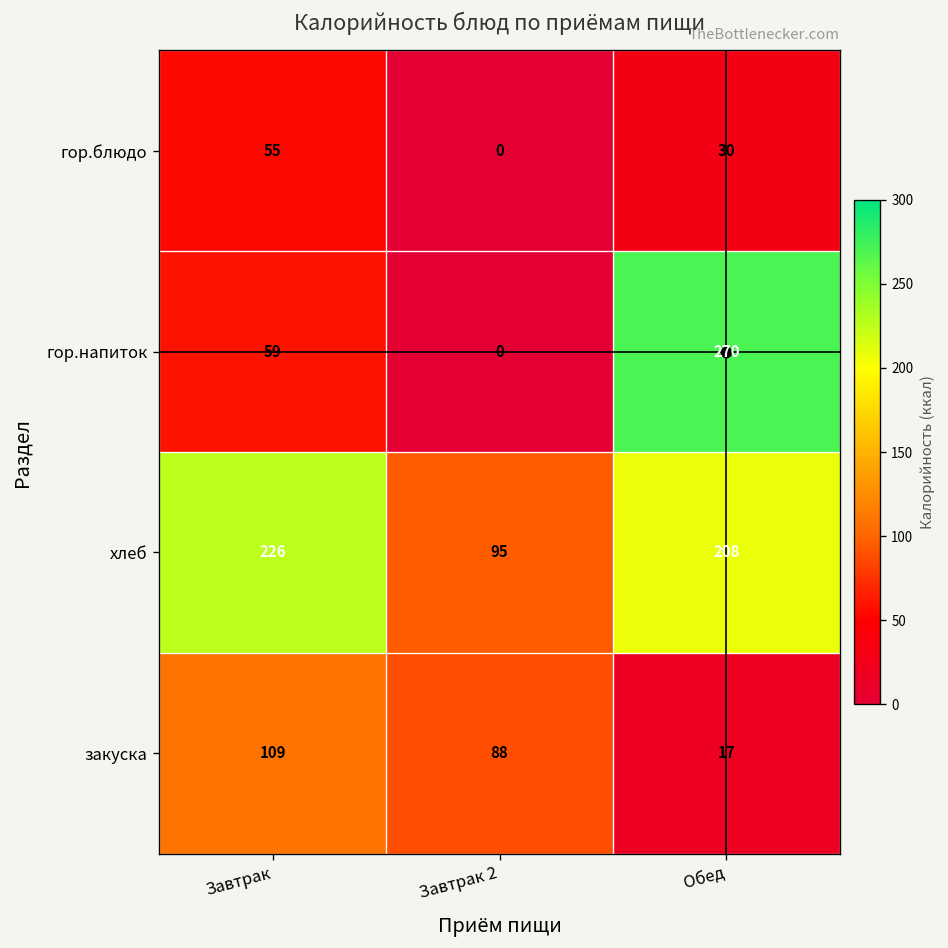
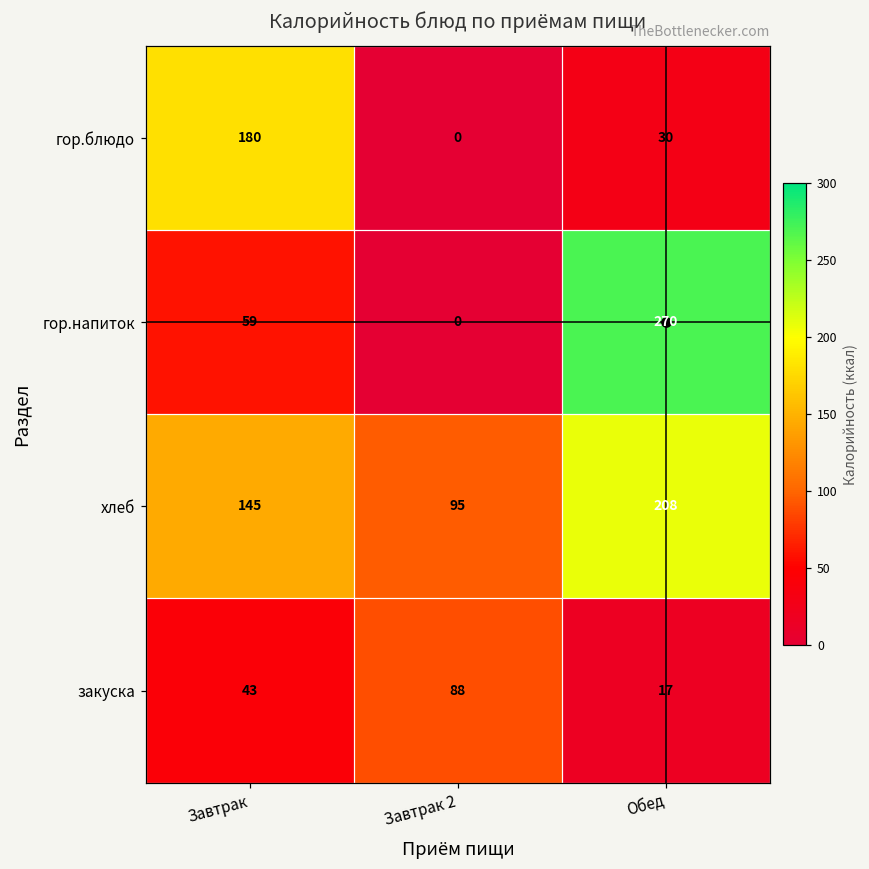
  {
    "гор.блюдо": {
-     "Завтрак": 55,
+     "Завтрак": 180,
      "Завтрак 2": 0,
      "Обед": 30
    },
    "гор.напиток": {
      "Завтрак": 59,
      "Завтрак 2": 0
    },
    "хлеб": {
-     "Завтрак": 226,
+     "Завтрак": 145,
      "Завтрак 2": 95,
      "Обед": 208
    },
    "закуска": {
-     "Завтрак": 109,
+     "Завтрак": 43,
      "Завтрак 2": 88,
      "Обед": 17
    }
  }
